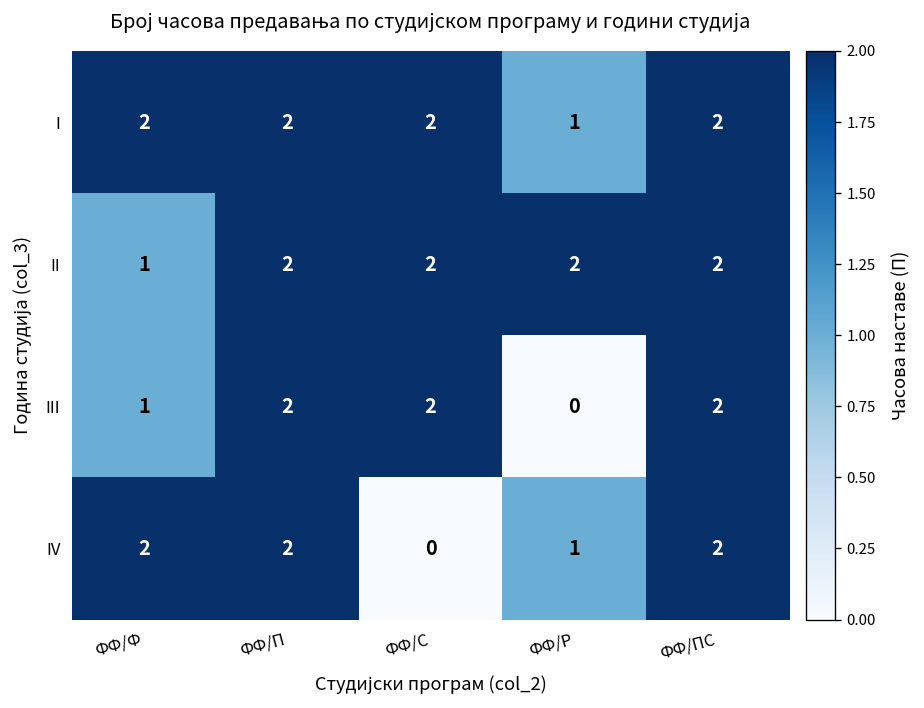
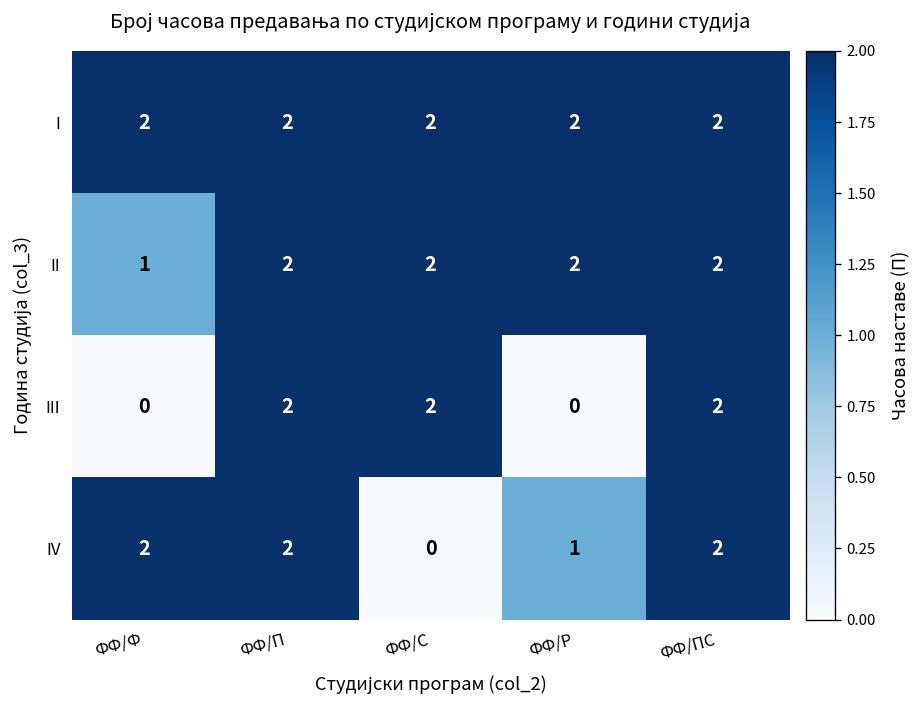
  {
    "I": {
      "ФФ/Ф": 2,
      "ФФ/П": 2,
      "ФФ/С": 2,
-     "ФФ/Р": 1,
+     "ФФ/Р": 2,
      "ФФ/ПС": 2
    },
    "II": {
      "ФФ/Ф": 1,
      "ФФ/П": 2,
      "ФФ/С": 2,
      "ФФ/Р": 2,
      "ФФ/ПС": 2
    },
    "III": {
-     "ФФ/Ф": 1,
+     "ФФ/Ф": 0,
      "ФФ/П": 2,
      "ФФ/С": 2,
      "ФФ/Р": 0,
      "ФФ/ПС": 2
    },
    "IV": {
      "ФФ/Ф": 2,
      "ФФ/П": 2,
      "ФФ/С": 0,
      "ФФ/Р": 1,
      "ФФ/ПС": 2
    }
  }
